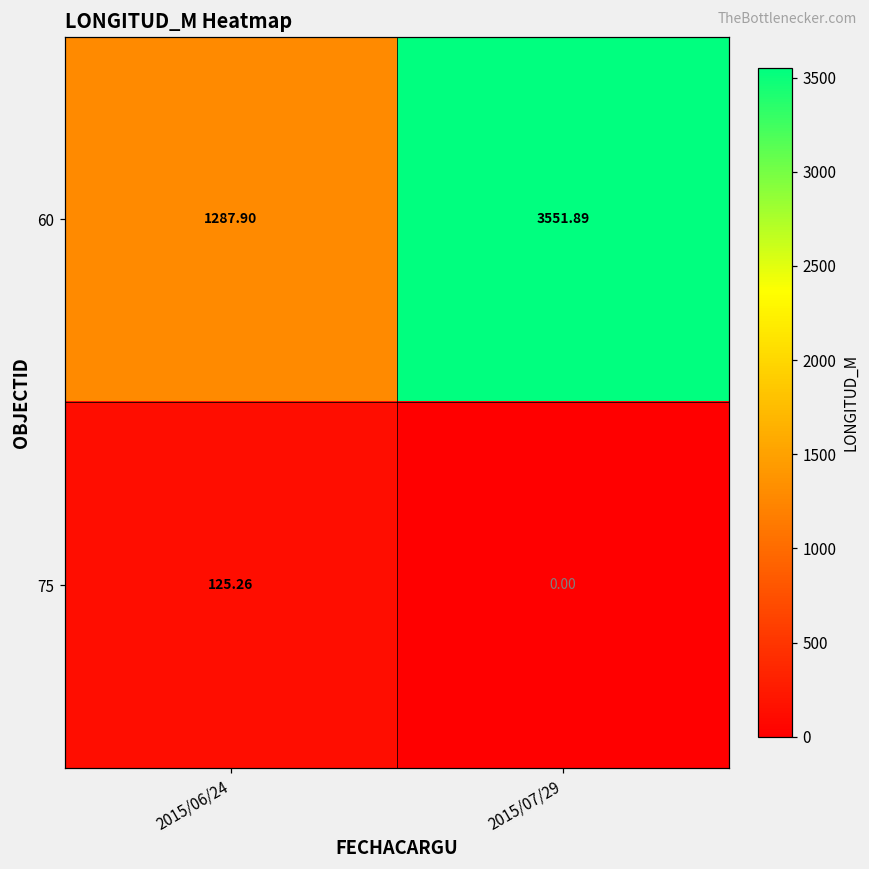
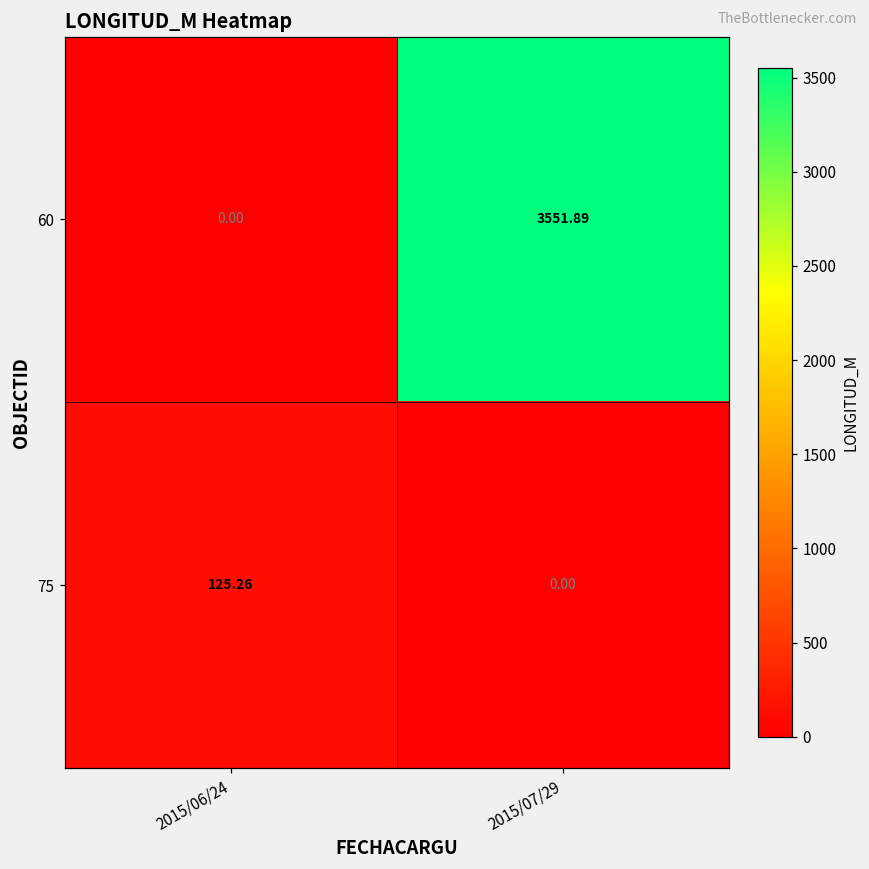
  {
    "60": {
-     "2015/06/24": 1287.90,
+     "2015/06/24": 0.00,
      "2015/07/29": 3551.89
    },
    "75": {
      "2015/06/24": 125.26,
      "2015/07/29": 0.00
    }
  }
